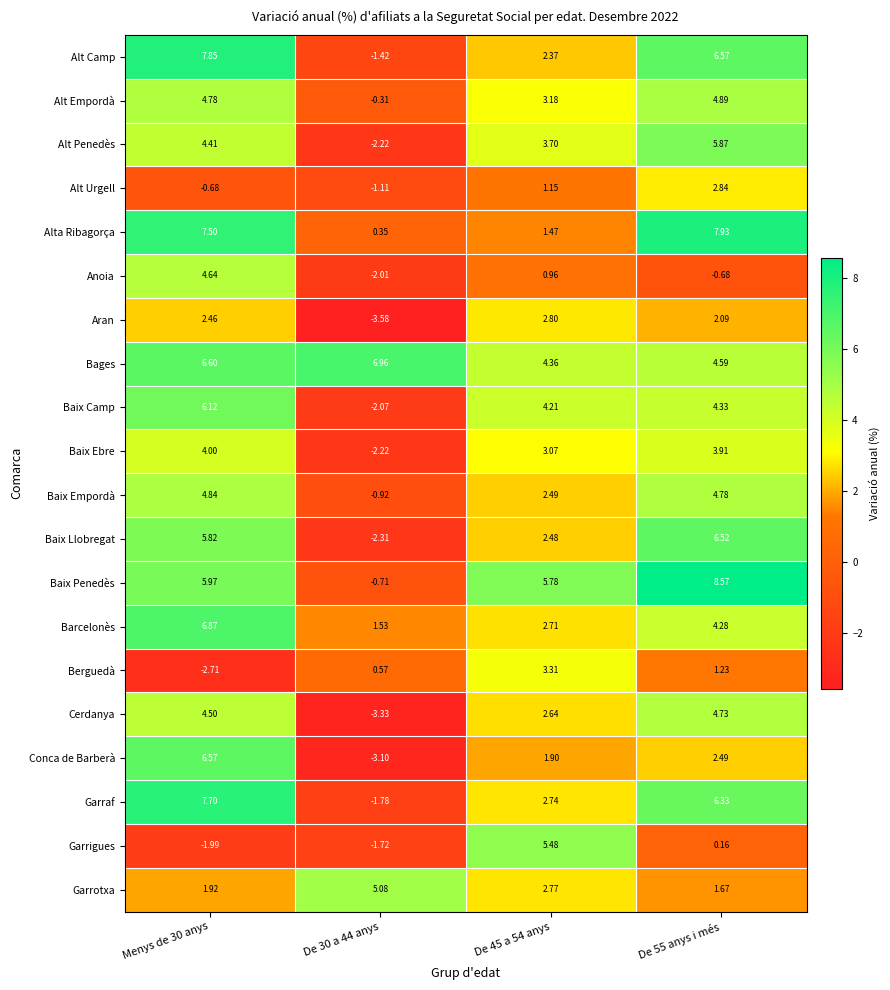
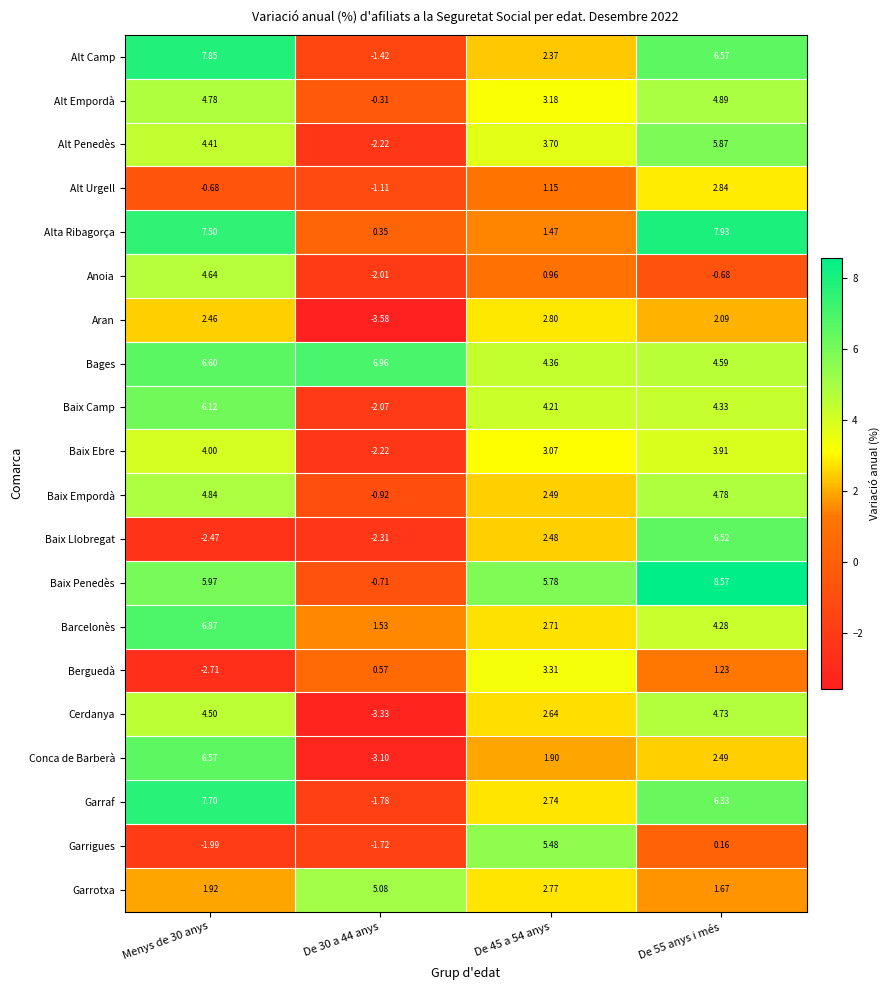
  {
    "Alt Camp": {
      "Menys de 30 anys": 7.85,
      "De 30 a 44 anys": -1.42,
      "De 45 a 54 anys": 2.37,
      "De 55 anys i més": 6.57
    },
    "Alt Empordà": {
      "Menys de 30 anys": 4.78,
      "De 30 a 44 anys": -0.31,
      "De 45 a 54 anys": 3.18,
      "De 55 anys i més": 4.89
    },
    "Alt Penedès": {
      "Menys de 30 anys": 4.41,
      "De 30 a 44 anys": -2.22,
      "De 45 a 54 anys": 3.70,
      "De 55 anys i més": 5.87
    },
    "Alt Urgell": {
      "Menys de 30 anys": -0.68,
      "De 30 a 44 anys": -1.11,
      "De 45 a 54 anys": 1.15,
      "De 55 anys i més": 2.84
    },
    "Alta Ribagorça": {
      "Menys de 30 anys": 7.50,
      "De 30 a 44 anys": 0.35,
      "De 45 a 54 anys": 1.47,
      "De 55 anys i més": 7.93
    },
    "Anoia": {
      "Menys de 30 anys": 4.64,
      "De 30 a 44 anys": -2.01,
      "De 45 a 54 anys": 0.96,
      "De 55 anys i més": -0.68
    },
    "Aran": {
      "Menys de 30 anys": 2.46,
      "De 30 a 44 anys": -3.58,
      "De 45 a 54 anys": 2.80,
      "De 55 anys i més": 2.09
    },
    "Bages": {
      "Menys de 30 anys": 6.60,
      "De 30 a 44 anys": 6.96,
      "De 45 a 54 anys": 4.36,
      "De 55 anys i més": 4.59
    },
    "Baix Camp": {
      "Menys de 30 anys": 6.12,
      "De 30 a 44 anys": -2.07,
      "De 45 a 54 anys": 4.21,
      "De 55 anys i més": 4.33
    },
    "Baix Ebre": {
      "Menys de 30 anys": 4.00,
      "De 30 a 44 anys": -2.22,
      "De 45 a 54 anys": 3.07,
      "De 55 anys i més": 3.91
    },
    "Baix Empordà": {
      "Menys de 30 anys": 4.84,
      "De 30 a 44 anys": -0.92,
      "De 45 a 54 anys": 2.49,
      "De 55 anys i més": 4.78
    },
    "Baix Llobregat": {
-     "Menys de 30 anys": 5.82,
+     "Menys de 30 anys": -2.47,
      "De 30 a 44 anys": -2.31,
      "De 45 a 54 anys": 2.48,
      "De 55 anys i més": 6.52
    },
    "Baix Penedès": {
      "Menys de 30 anys": 5.97,
      "De 30 a 44 anys": -0.71,
      "De 45 a 54 anys": 5.78,
      "De 55 anys i més": 8.57
    },
    "Barcelonès": {
      "Menys de 30 anys": 6.87,
      "De 30 a 44 anys": 1.53,
      "De 45 a 54 anys": 2.71,
      "De 55 anys i més": 4.28
    },
    "Berguedà": {
      "Menys de 30 anys": -2.71,
      "De 30 a 44 anys": 0.57,
      "De 45 a 54 anys": 3.31,
      "De 55 anys i més": 1.23
    },
    "Cerdanya": {
      "Menys de 30 anys": 4.50,
      "De 30 a 44 anys": -3.33,
      "De 45 a 54 anys": 2.64,
      "De 55 anys i més": 4.73
    },
    "Conca de Barberà": {
      "Menys de 30 anys": 6.57,
      "De 30 a 44 anys": -3.10,
      "De 45 a 54 anys": 1.90,
      "De 55 anys i més": 2.49
    },
    "Garraf": {
      "Menys de 30 anys": 7.70,
      "De 30 a 44 anys": -1.78,
      "De 45 a 54 anys": 2.74,
      "De 55 anys i més": 6.33
    },
    "Garrigues": {
      "Menys de 30 anys": -1.99,
      "De 30 a 44 anys": -1.72,
      "De 45 a 54 anys": 5.48,
      "De 55 anys i més": 0.16
    },
    "Garrotxa": {
      "Menys de 30 anys": 1.92,
      "De 30 a 44 anys": 5.08,
      "De 45 a 54 anys": 2.77,
      "De 55 anys i més": 1.67
    }
  }
